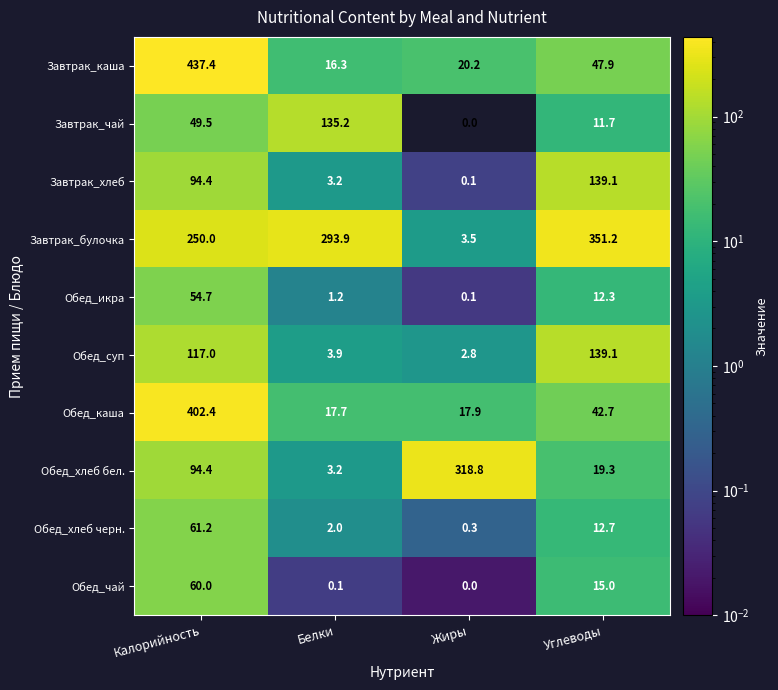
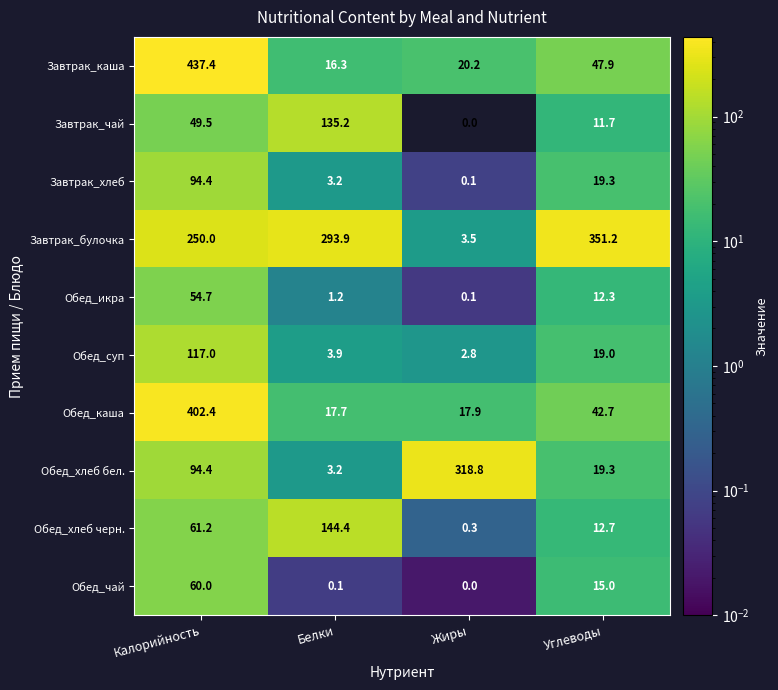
  {
    "Завтрак_каша": {
      "Калорийность": 437.4,
      "Белки": 16.3,
      "Жиры": 20.2,
      "Углеводы": 47.9
    },
    "Завтрак_чай": {
      "Калорийность": 49.5,
      "Белки": 135.2,
      "Углеводы": 11.7
    },
    "Завтрак_хлеб": {
      "Калорийность": 94.4,
      "Белки": 3.2,
      "Жиры": 0.1,
-     "Углеводы": 139.1
+     "Углеводы": 19.3
    },
    "Завтрак_булочка": {
      "Калорийность": 250.0,
      "Белки": 293.9,
      "Жиры": 3.5,
      "Углеводы": 351.2
    },
    "Обед_икра": {
      "Калорийность": 54.7,
      "Белки": 1.2,
      "Жиры": 0.1,
      "Углеводы": 12.3
    },
    "Обед_суп": {
      "Калорийность": 117.0,
      "Белки": 3.9,
      "Жиры": 2.8,
-     "Углеводы": 139.1
+     "Углеводы": 19.0
    },
    "Обед_каша": {
      "Калорийность": 402.4,
      "Белки": 17.7,
      "Жиры": 17.9,
      "Углеводы": 42.7
    },
    "Обед_хлеб бел.": {
      "Калорийность": 94.4,
      "Белки": 3.2,
      "Жиры": 318.8,
      "Углеводы": 19.3
    },
    "Обед_хлеб черн.": {
      "Калорийность": 61.2,
-     "Белки": 2.0,
+     "Белки": 144.4,
      "Жиры": 0.3,
      "Углеводы": 12.7
    },
    "Обед_чай": {
      "Калорийность": 60.0,
      "Белки": 0.1,
      "Жиры": 0.0,
      "Углеводы": 15.0
    }
  }
